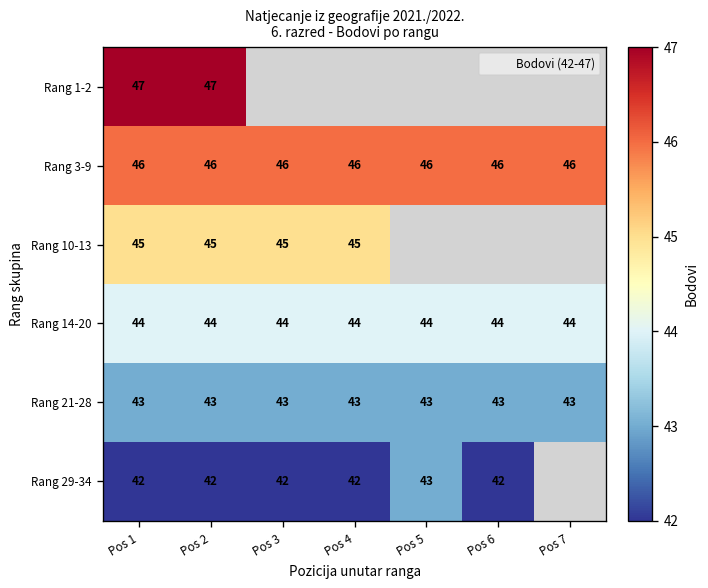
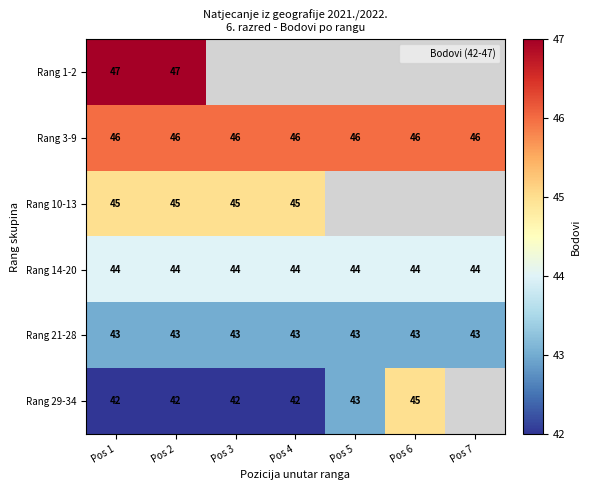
  {
    "Rang 1-2": {
      "Pos 1": 47,
      "Pos 2": 47
    },
    "Rang 3-9": {
      "Pos 1": 46,
      "Pos 2": 46,
      "Pos 3": 46,
      "Pos 4": 46,
      "Pos 5": 46,
      "Pos 6": 46,
      "Pos 7": 46
    },
    "Rang 10-13": {
      "Pos 1": 45,
      "Pos 2": 45,
      "Pos 3": 45,
      "Pos 4": 45
    },
    "Rang 14-20": {
      "Pos 1": 44,
      "Pos 2": 44,
      "Pos 3": 44,
      "Pos 4": 44,
      "Pos 5": 44,
      "Pos 6": 44,
      "Pos 7": 44
    },
    "Rang 21-28": {
      "Pos 1": 43,
      "Pos 2": 43,
      "Pos 3": 43,
      "Pos 4": 43,
      "Pos 5": 43,
      "Pos 6": 43,
      "Pos 7": 43
    },
    "Rang 29-34": {
      "Pos 1": 42,
      "Pos 2": 42,
      "Pos 3": 42,
      "Pos 4": 42,
      "Pos 5": 43,
-     "Pos 6": 42
+     "Pos 6": 45
    }
  }
